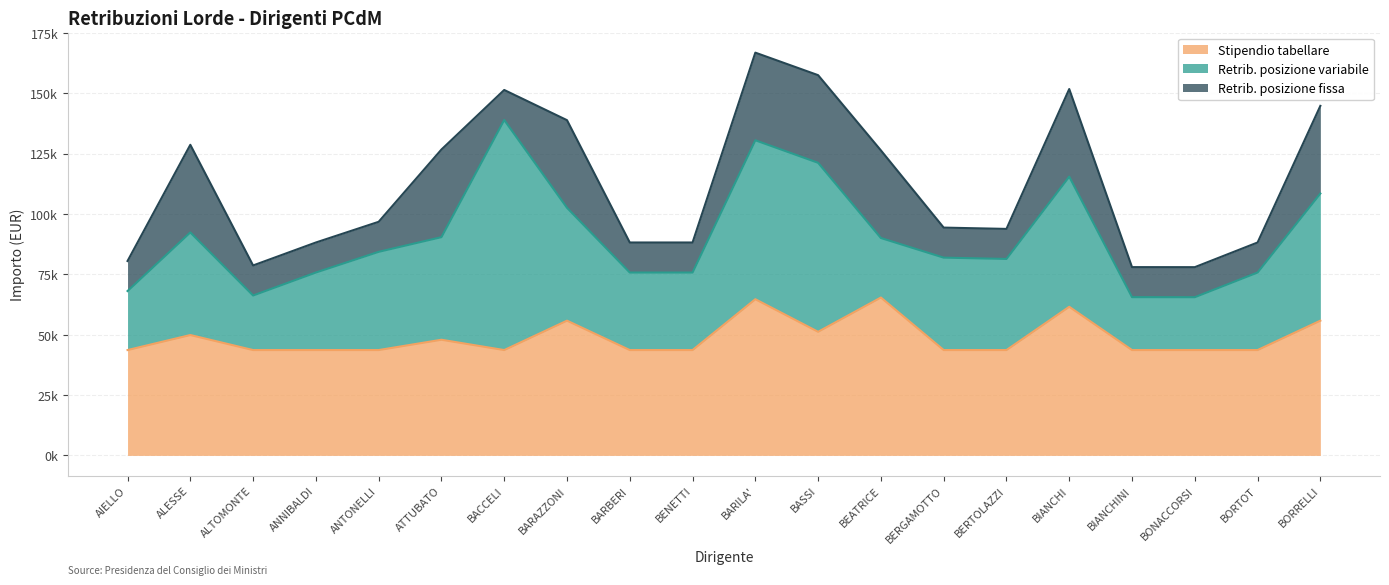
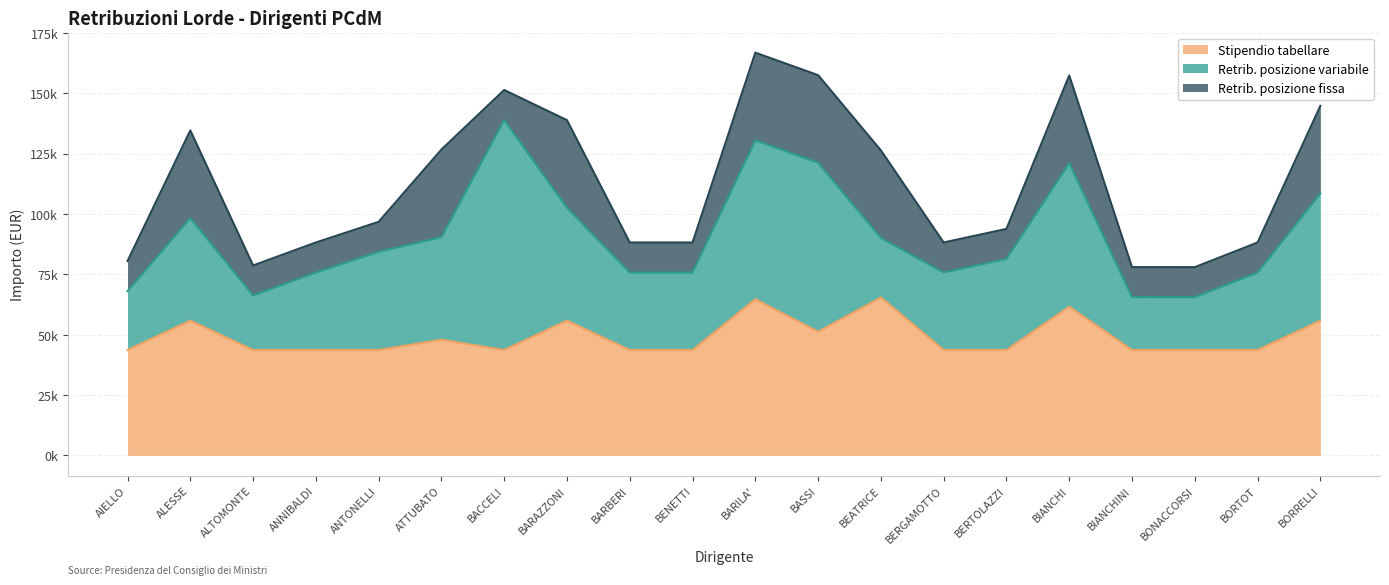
  {
    "Stipendio tabellare": {
      "AIELLO": 44000,
-     "ALESSE": 50000,
+     "ALESSE": 56000,
      "ALTOMONTE": 44000,
      "ANNIBALDI": 44000,
      "ANTONELLI": 44000,
      "ATTUBATO": 48000,
      "BACCELI": 44000,
      "BARAZZONI": 56000,
      "BARBERI": 44000,
      "BENETTI": 44000,
      "BARILA'": 65000,
      "BASSI": 51000,
      "BEATRICE": 65000,
      "BERGAMOTTO": 44000,
      "BERTOLAZZI": 44000,
      "BIANCHI": 62000,
      "BIANCHINI": 44000,
      "BONACCORSI": 44000,
      "BORTOT": 44000,
      "BORRELLI": 56000
    },
    "Retrib. posizione variabile": {
      "AIELLO": 24000,
      "ALESSE": 43000,
      "ALTOMONTE": 23000,
      "ANNIBALDI": 32000,
      "ANTONELLI": 41000,
      "ATTUBATO": 43000,
      "BACCELI": 95000,
      "BARAZZONI": 47000,
      "BARBERI": 32000,
      "BENETTI": 32000,
      "BARILA'": 66000,
      "BASSI": 70000,
      "BEATRICE": 25000,
-     "BERGAMOTTO": 38000,
+     "BERGAMOTTO": 32000,
      "BERTOLAZZI": 38000,
-     "BIANCHI": 54000,
+     "BIANCHI": 60000,
      "BIANCHINI": 22000,
      "BONACCORSI": 22000,
      "BORTOT": 32000,
      "BORRELLI": 53000
    },
    "Retrib. posizione fissa": {
      "AIELLO": 12000,
      "ALESSE": 36000,
      "ALTOMONTE": 12000,
      "ANNIBALDI": 12000,
      "ANTONELLI": 12000,
      "ATTUBATO": 36000,
      "BACCELI": 12000,
      "BARAZZONI": 36000,
      "BARBERI": 12000,
      "BENETTI": 12000,
      "BARILA'": 36000,
      "BASSI": 36000,
      "BEATRICE": 36000,
      "BERGAMOTTO": 12000,
      "BERTOLAZZI": 12000,
      "BIANCHI": 36000,
      "BIANCHINI": 12000,
      "BONACCORSI": 12000,
      "BORTOT": 12000,
      "BORRELLI": 36000
    }
  }
